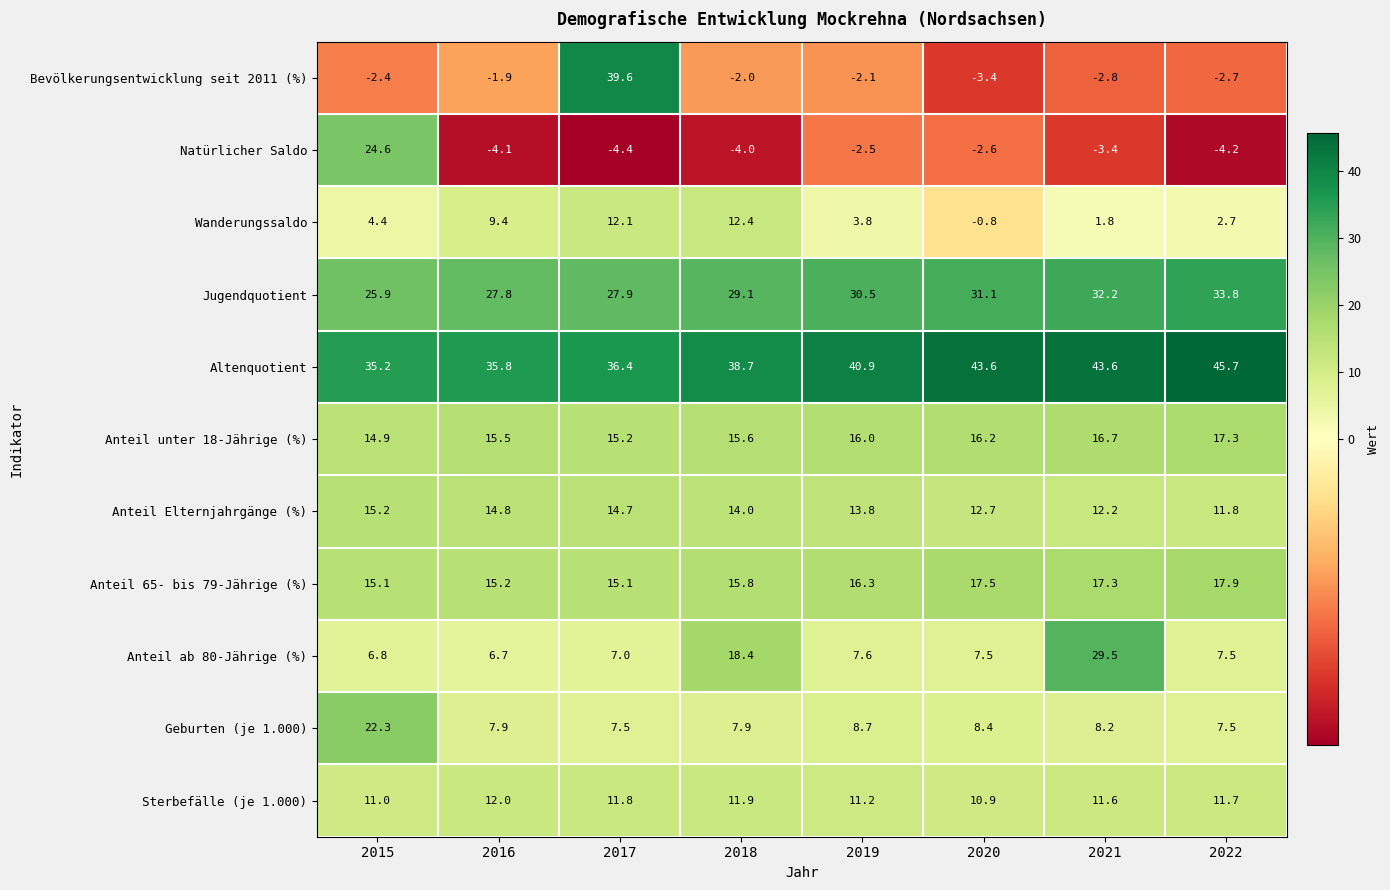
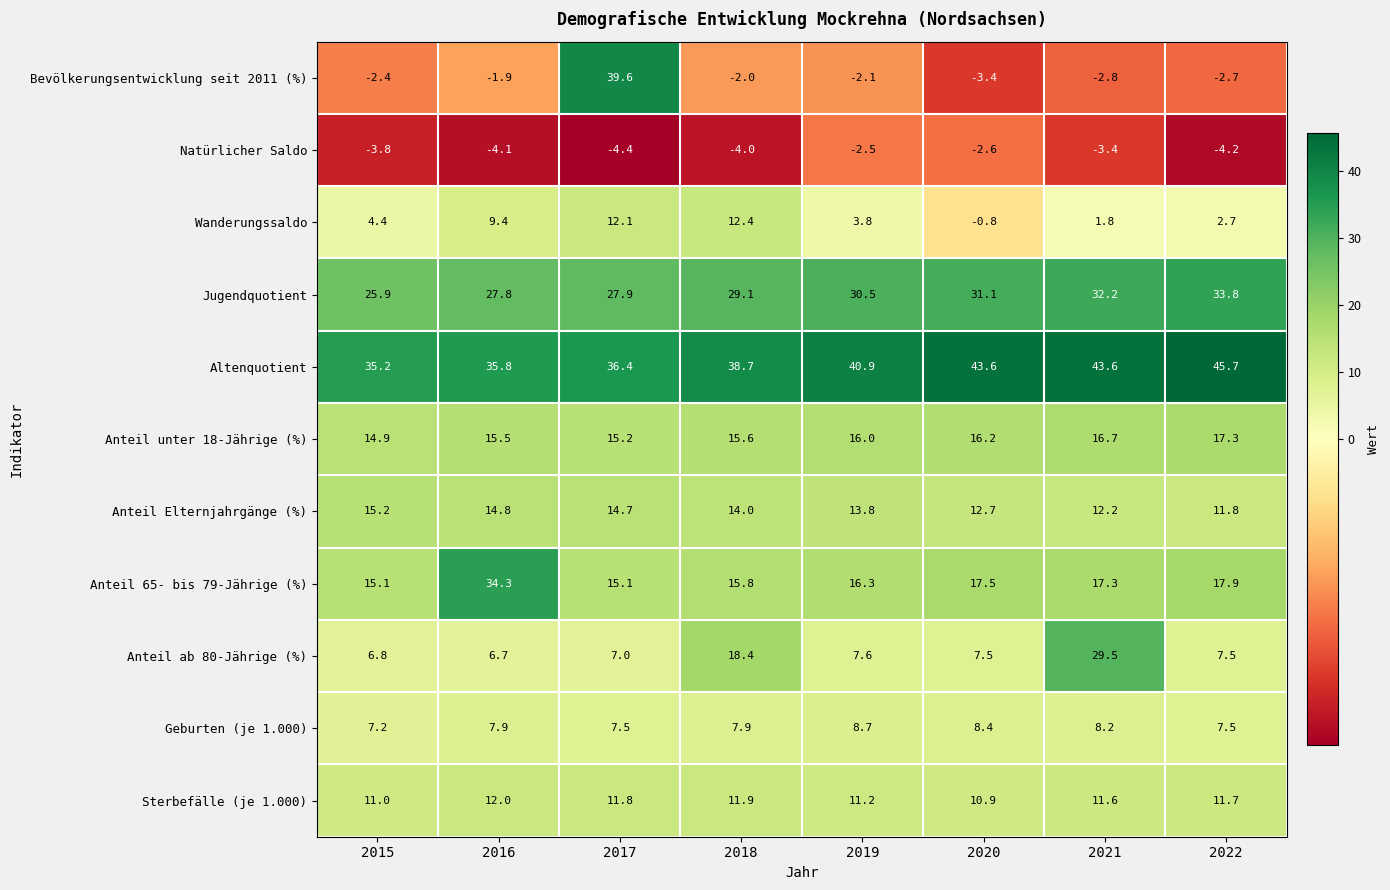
  {
    "Bevölkerungsentwicklung seit 2011 (%)": {
      "2015": -2.4,
      "2016": -1.9,
      "2017": 39.6,
      "2018": -2.0,
      "2019": -2.1,
      "2020": -3.4,
      "2021": -2.8,
      "2022": -2.7
    },
    "Natürlicher Saldo": {
-     "2015": 24.6,
+     "2015": -3.8,
      "2016": -4.1,
      "2017": -4.4,
      "2018": -4.0,
      "2019": -2.5,
      "2020": -2.6,
      "2021": -3.4,
      "2022": -4.2
    },
    "Wanderungssaldo": {
      "2015": 4.4,
      "2016": 9.4,
      "2017": 12.1,
      "2018": 12.4,
      "2019": 3.8,
      "2020": -0.8,
      "2021": 1.8,
      "2022": 2.7
    },
    "Jugendquotient": {
      "2015": 25.9,
      "2016": 27.8,
      "2017": 27.9,
      "2018": 29.1,
      "2019": 30.5,
      "2020": 31.1,
      "2021": 32.2,
      "2022": 33.8
    },
    "Altenquotient": {
      "2015": 35.2,
      "2016": 35.8,
      "2017": 36.4,
      "2018": 38.7,
      "2019": 40.9,
      "2020": 43.6,
      "2021": 43.6,
      "2022": 45.7
    },
    "Anteil unter 18-Jährige (%)": {
      "2015": 14.9,
      "2016": 15.5,
      "2017": 15.2,
      "2018": 15.6,
      "2019": 16.0,
      "2020": 16.2,
      "2021": 16.7,
      "2022": 17.3
    },
    "Anteil Elternjahrgänge (%)": {
      "2015": 15.2,
      "2016": 14.8,
      "2017": 14.7,
      "2018": 14.0,
      "2019": 13.8,
      "2020": 12.7,
      "2021": 12.2,
      "2022": 11.8
    },
    "Anteil 65- bis 79-Jährige (%)": {
      "2015": 15.1,
-     "2016": 15.2,
+     "2016": 34.3,
      "2017": 15.1,
      "2018": 15.8,
      "2019": 16.3,
      "2020": 17.5,
      "2021": 17.3,
      "2022": 17.9
    },
    "Anteil ab 80-Jährige (%)": {
      "2015": 6.8,
      "2016": 6.7,
      "2017": 7.0,
      "2018": 18.4,
      "2019": 7.6,
      "2020": 7.5,
      "2021": 29.5,
      "2022": 7.5
    },
    "Geburten (je 1.000)": {
-     "2015": 22.3,
+     "2015": 7.2,
      "2016": 7.9,
      "2017": 7.5,
      "2018": 7.9,
      "2019": 8.7,
      "2020": 8.4,
      "2021": 8.2,
      "2022": 7.5
    },
    "Sterbefälle (je 1.000)": {
      "2015": 11.0,
      "2016": 12.0,
      "2017": 11.8,
      "2018": 11.9,
      "2019": 11.2,
      "2020": 10.9,
      "2021": 11.6,
      "2022": 11.7
    }
  }
